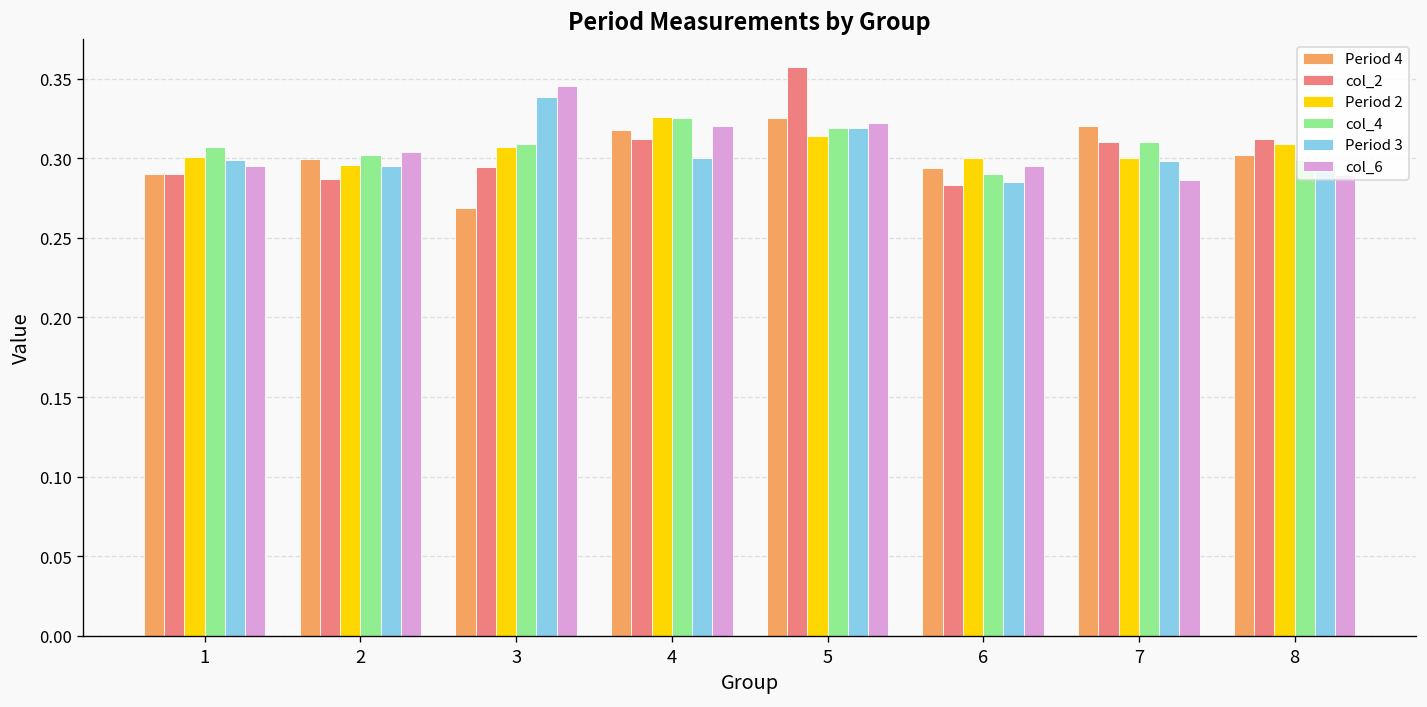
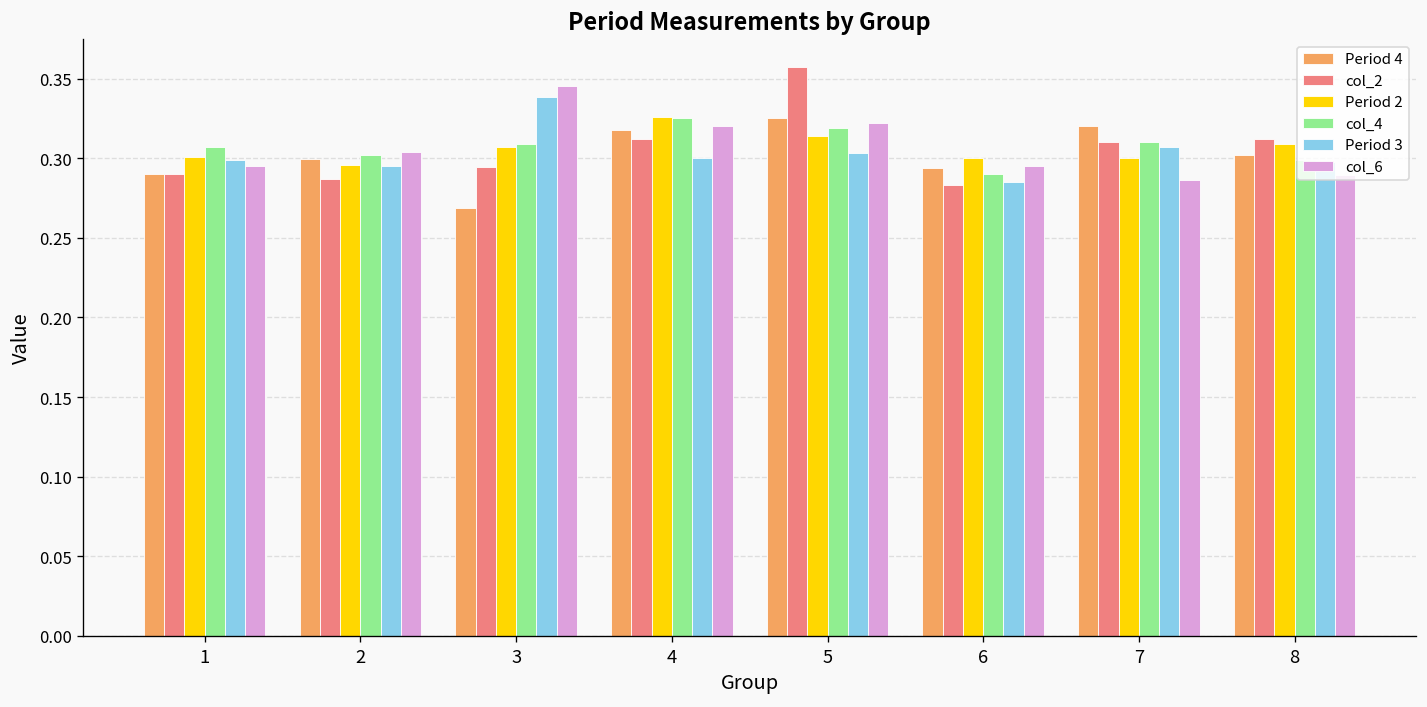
  {
    "Period 2": {
      "1": 0.301,
      "2": 0.296,
      "3": 0.307,
      "4": 0.326,
      "5": 0.314,
      "6": 0.300,
      "7": 0.300,
      "8": 0.309
    },
    "col_4": {
      "1": 0.307,
      "2": 0.302,
      "3": 0.309,
      "4": 0.325,
      "5": 0.319,
      "6": 0.290,
      "7": 0.310
    },
    "Period 3": {
      "1": 0.299,
      "2": 0.295,
      "3": 0.338,
      "4": 0.300,
-     "5": 0.319,
+     "5": 0.303,
      "6": 0.285,
-     "7": 0.298
+     "7": 0.307
    },
    "col_6": {
      "1": 0.295,
      "2": 0.304,
      "3": 0.345,
      "4": 0.320,
      "5": 0.322,
      "6": 0.295,
      "7": 0.286
    }
  }
